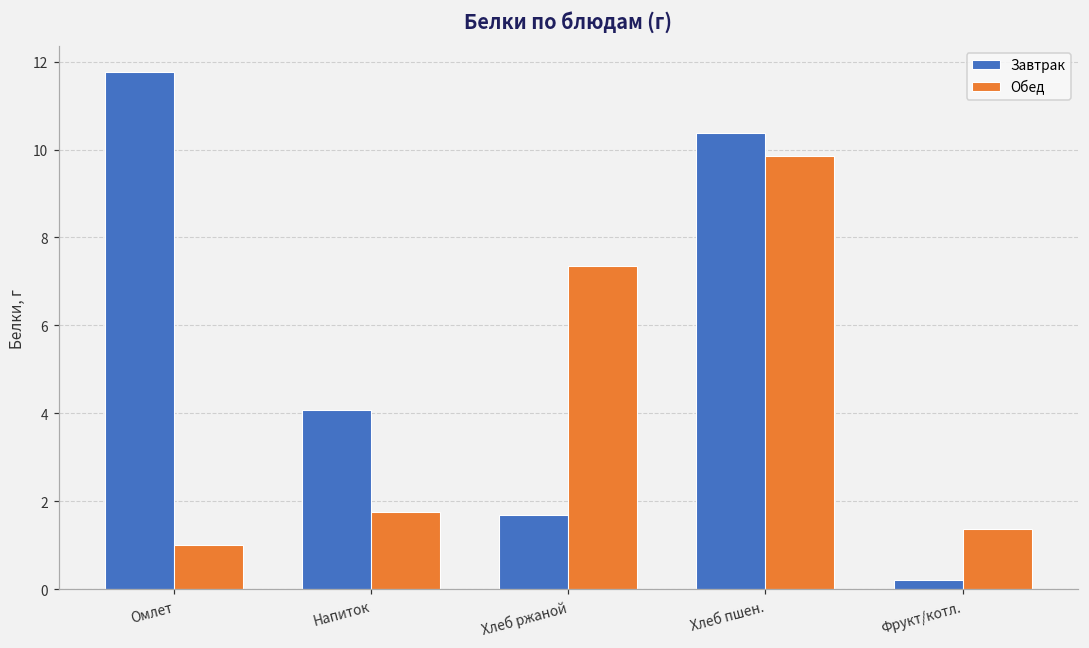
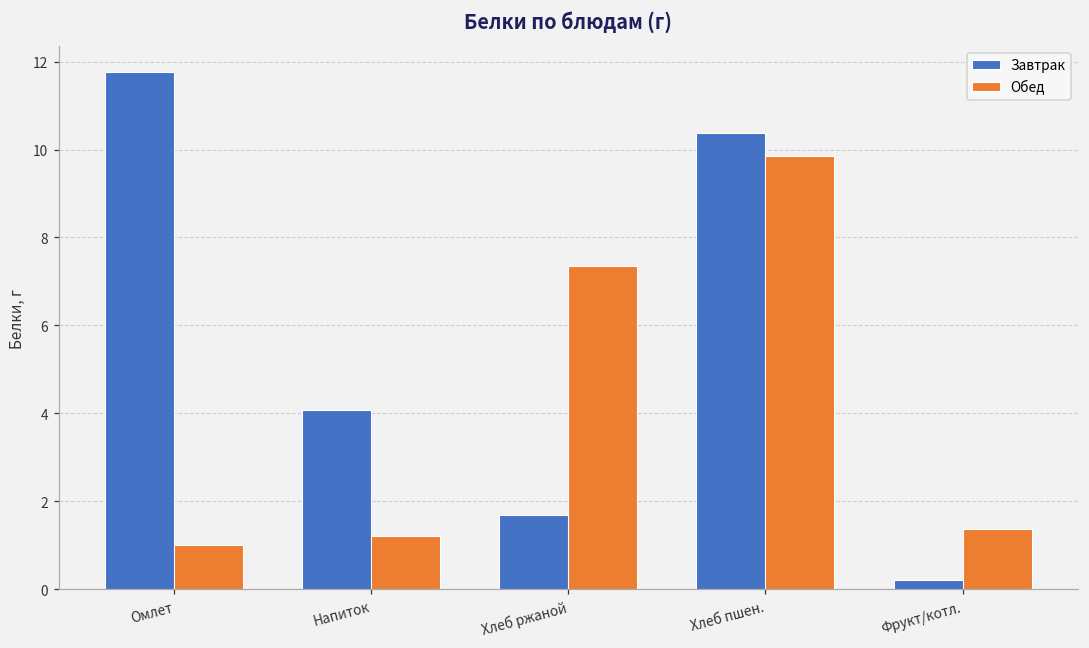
  {
    "Завтрак": {
      "Омлет": 11.8,
      "Напиток": 4.1,
      "Хлеб ржаной": 1.7,
      "Хлеб пшен.": 10.4,
      "Фрукт/котл.": 0.2
    },
    "Обед": {
      "Омлет": 1.0,
-     "Напиток": 1.8,
+     "Напиток": 1.2,
      "Хлеб ржаной": 7.4,
      "Хлеб пшен.": 9.9,
      "Фрукт/котл.": 1.4
    }
  }
